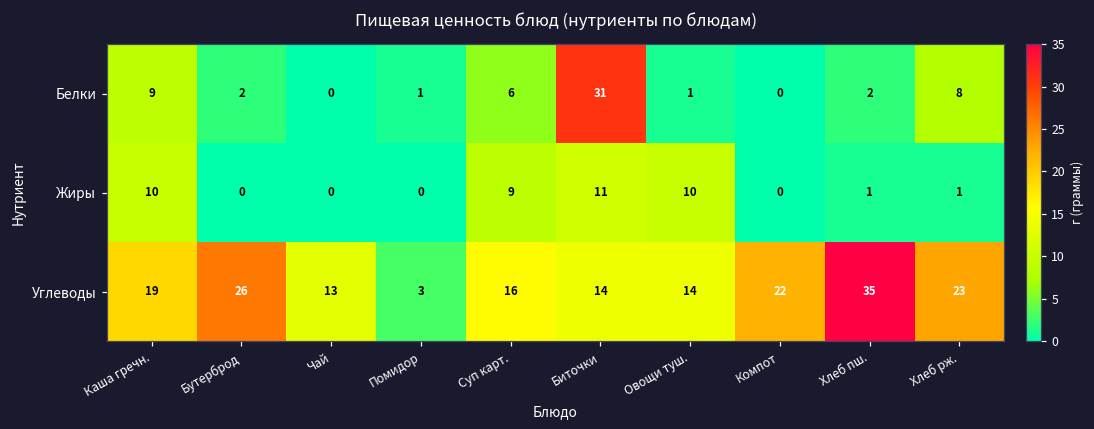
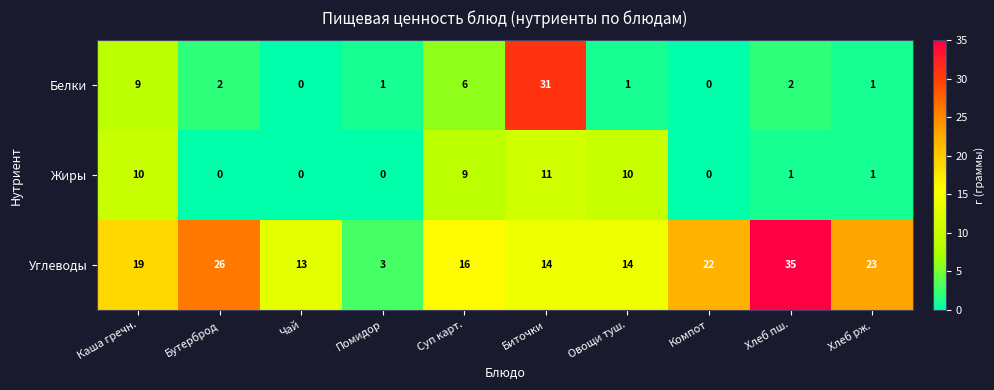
  {
    "Белки": {
      "Каша гречн.": 9,
      "Бутерброд": 2,
      "Чай": 0,
      "Помидор": 1,
      "Суп карт.": 6,
      "Биточки": 31,
      "Овощи туш.": 1,
      "Компот": 0,
      "Хлеб пш.": 2,
-     "Хлеб рж.": 8
+     "Хлеб рж.": 1
    },
    "Жиры": {
      "Каша гречн.": 10,
      "Бутерброд": 0,
      "Чай": 0,
      "Помидор": 0,
      "Суп карт.": 9,
      "Биточки": 11,
      "Овощи туш.": 10,
      "Компот": 0,
      "Хлеб пш.": 1,
      "Хлеб рж.": 1
    },
    "Углеводы": {
      "Каша гречн.": 19,
      "Бутерброд": 26,
      "Чай": 13,
      "Помидор": 3,
      "Суп карт.": 16,
      "Биточки": 14,
      "Овощи туш.": 14,
      "Компот": 22,
      "Хлеб пш.": 35,
      "Хлеб рж.": 23
    }
  }
